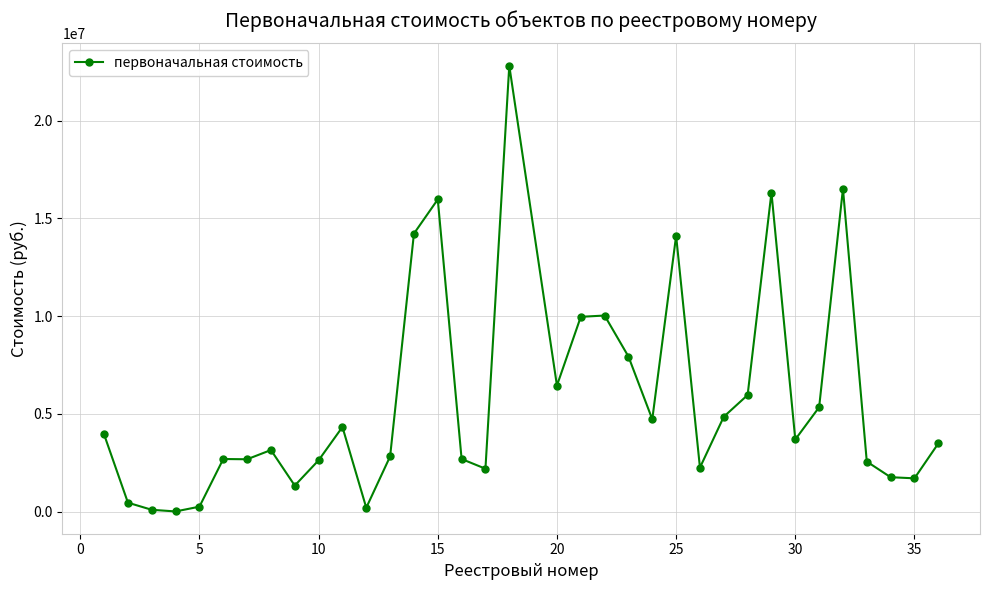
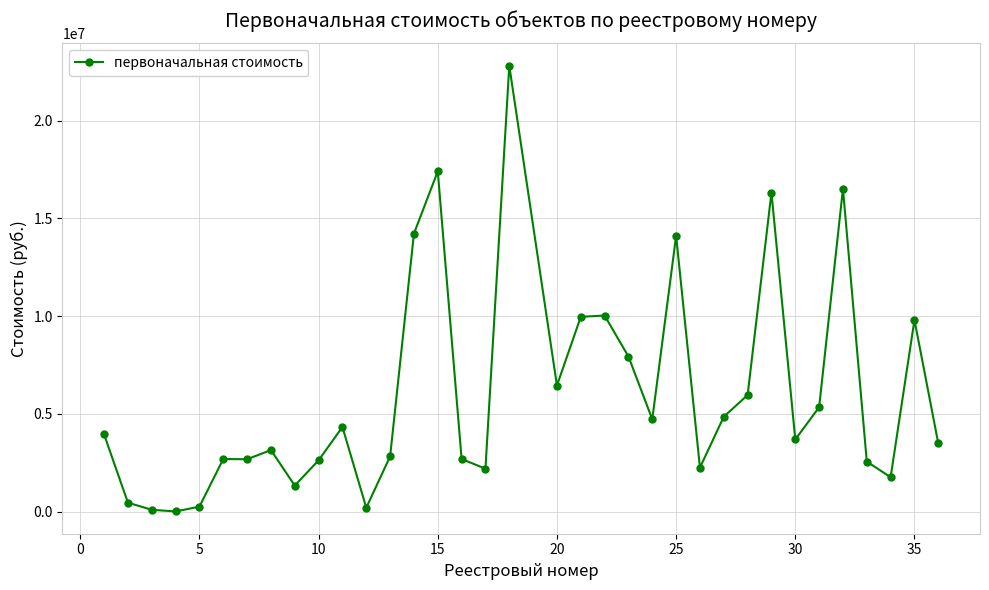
  {
    "5": 200000,
    "10": 2600000,
-   "15": 16000000,
+   "15": 17400000,
    "20": 6400000,
    "25": 14100000,
    "30": 3700000,
-   "35": 1700000
+   "35": 9800000
  }
